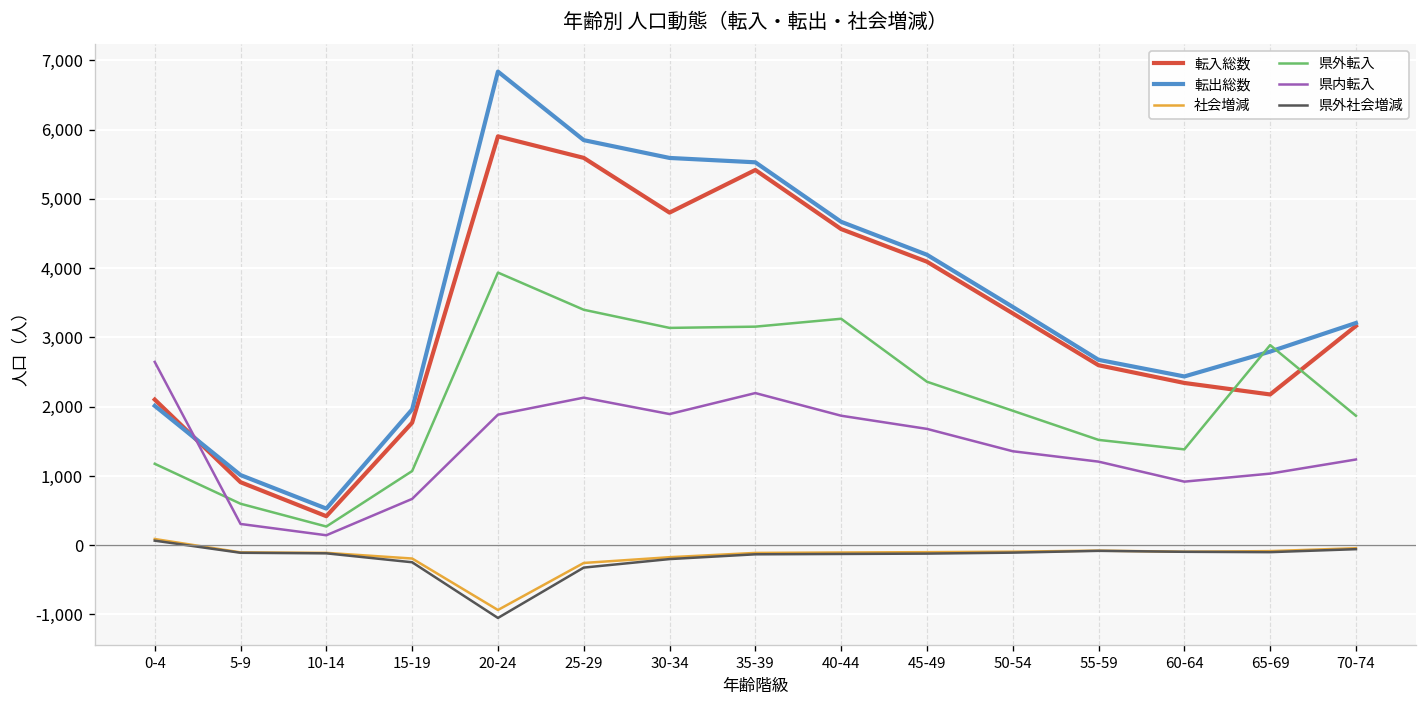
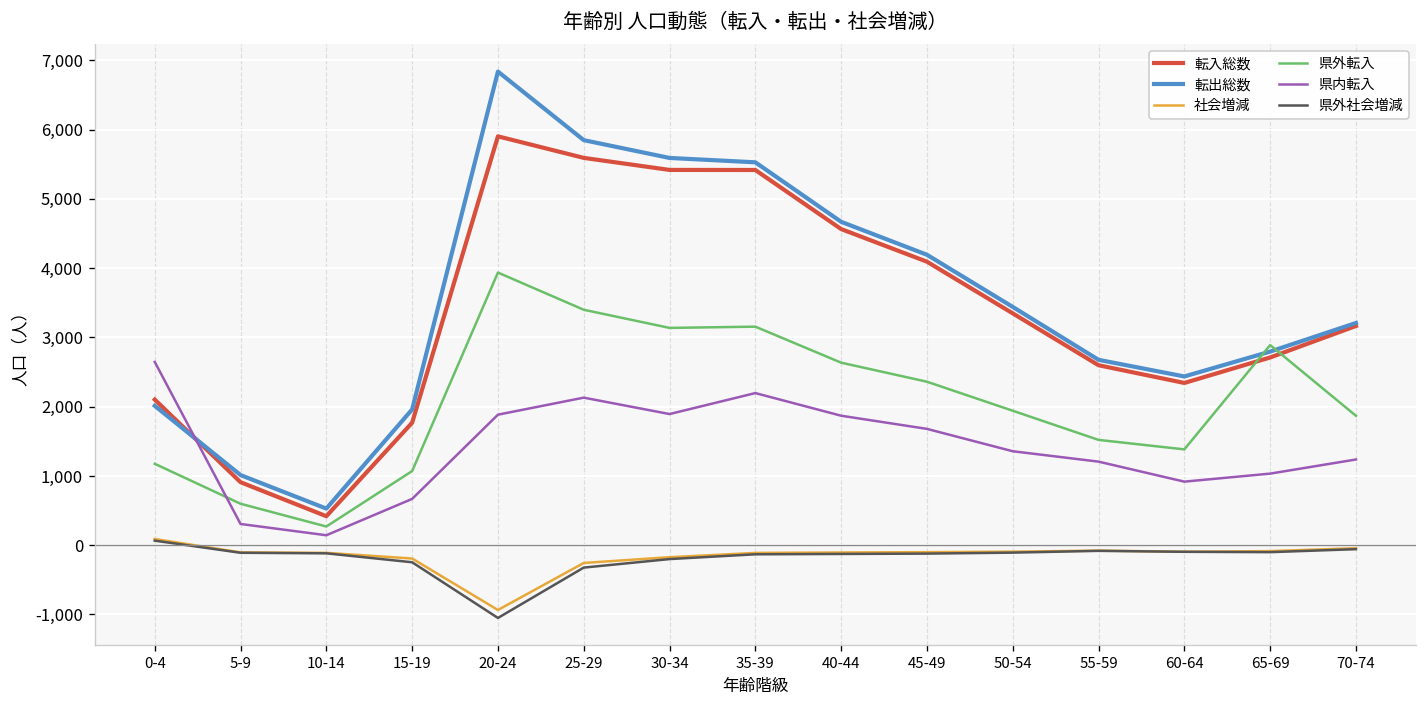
  {
    "転入総数": {
      "0-4": "2,100",
      "5-9": "900",
      "10-14": "400",
      "15-19": "1,800",
      "20-24": "5,900",
      "25-29": "5,600",
-     "30-34": "4,800",
+     "30-34": "5,400",
      "35-39": "5,400",
      "40-44": "4,600",
      "45-49": "4,100",
      "50-54": "3,300",
      "55-59": "2,600",
      "60-64": "2,300",
-     "65-69": "2,200"
+     "65-69": "2,700"
    },
    "転出総数": {
      "0-4": "2,000",
      "5-9": "1,000",
      "10-14": "500",
      "15-19": "2,000",
      "20-24": "6,800",
      "25-29": "5,800",
      "30-34": "5,600",
      "35-39": "5,500",
      "40-44": "4,700",
      "45-49": "4,200",
      "50-54": "3,400",
      "55-59": "2,700",
      "60-64": "2,400",
      "65-69": "2,800"
    },
    "社会増減": {
      "15-19": "-200",
      "20-24": "-900",
      "25-29": "-300"
    },
    "県外転入": {
      "0-4": "1,200",
      "5-9": "600",
      "10-14": "300",
      "15-19": "1,100",
      "20-24": "3,900",
      "25-29": "3,400",
      "30-34": "3,100",
      "35-39": "3,200",
-     "40-44": "3,300",
+     "40-44": "2,600",
      "45-49": "2,400",
      "50-54": "1,900",
      "55-59": "1,500",
      "60-64": "1,400",
      "65-69": "2,900",
      "70-74": "1,900"
    },
    "県内転入": {
      "0-4": "2,600",
      "5-9": "300",
      "10-14": "100",
      "15-19": "700",
      "20-24": "1,900",
      "25-29": "2,100",
      "30-34": "1,900",
      "35-39": "2,200",
      "40-44": "1,900",
      "45-49": "1,700",
      "50-54": "1,400",
      "55-59": "1,200",
      "60-64": "900",
      "65-69": "1,000",
      "70-74": "1,200"
    },
    "県外社会増減": {
      "15-19": "-200",
      "20-24": "-1,100",
      "25-29": "-300"
    }
  }
